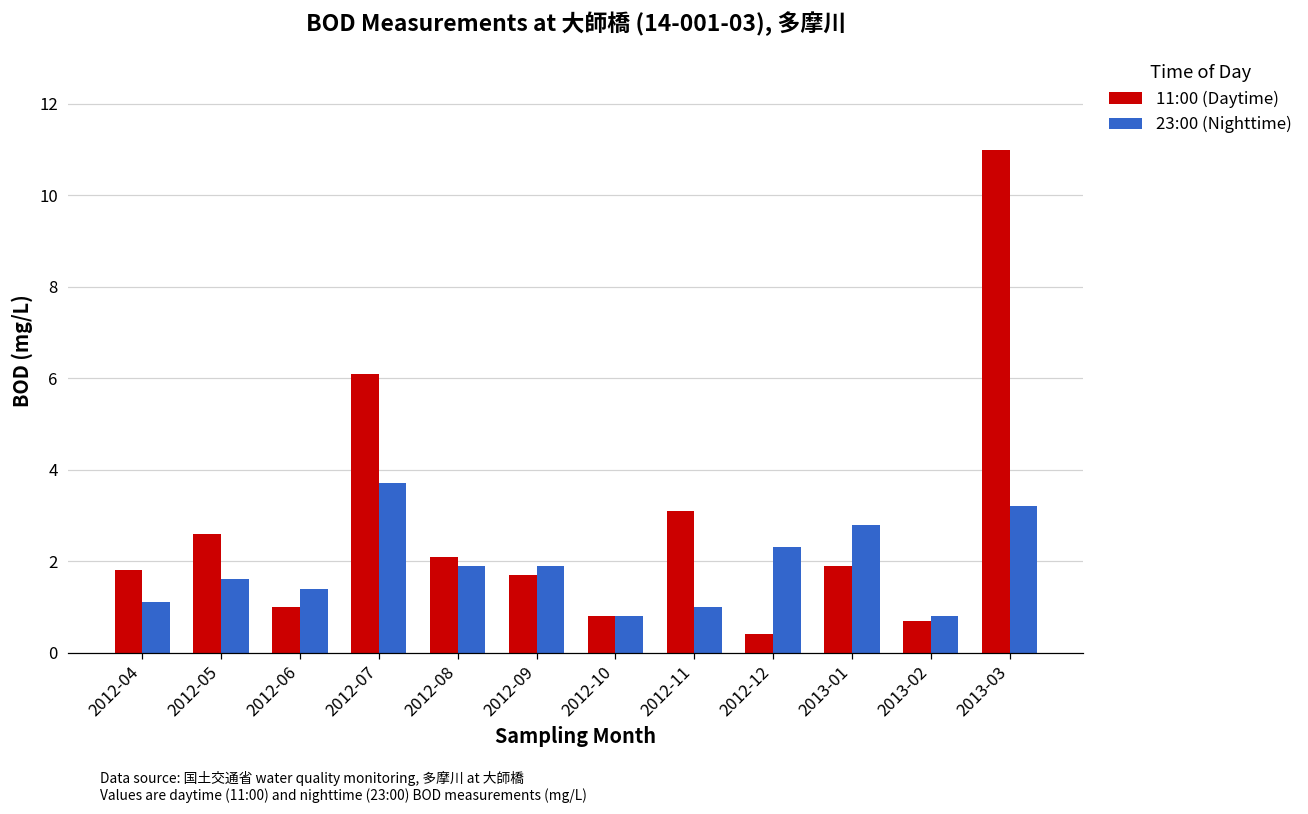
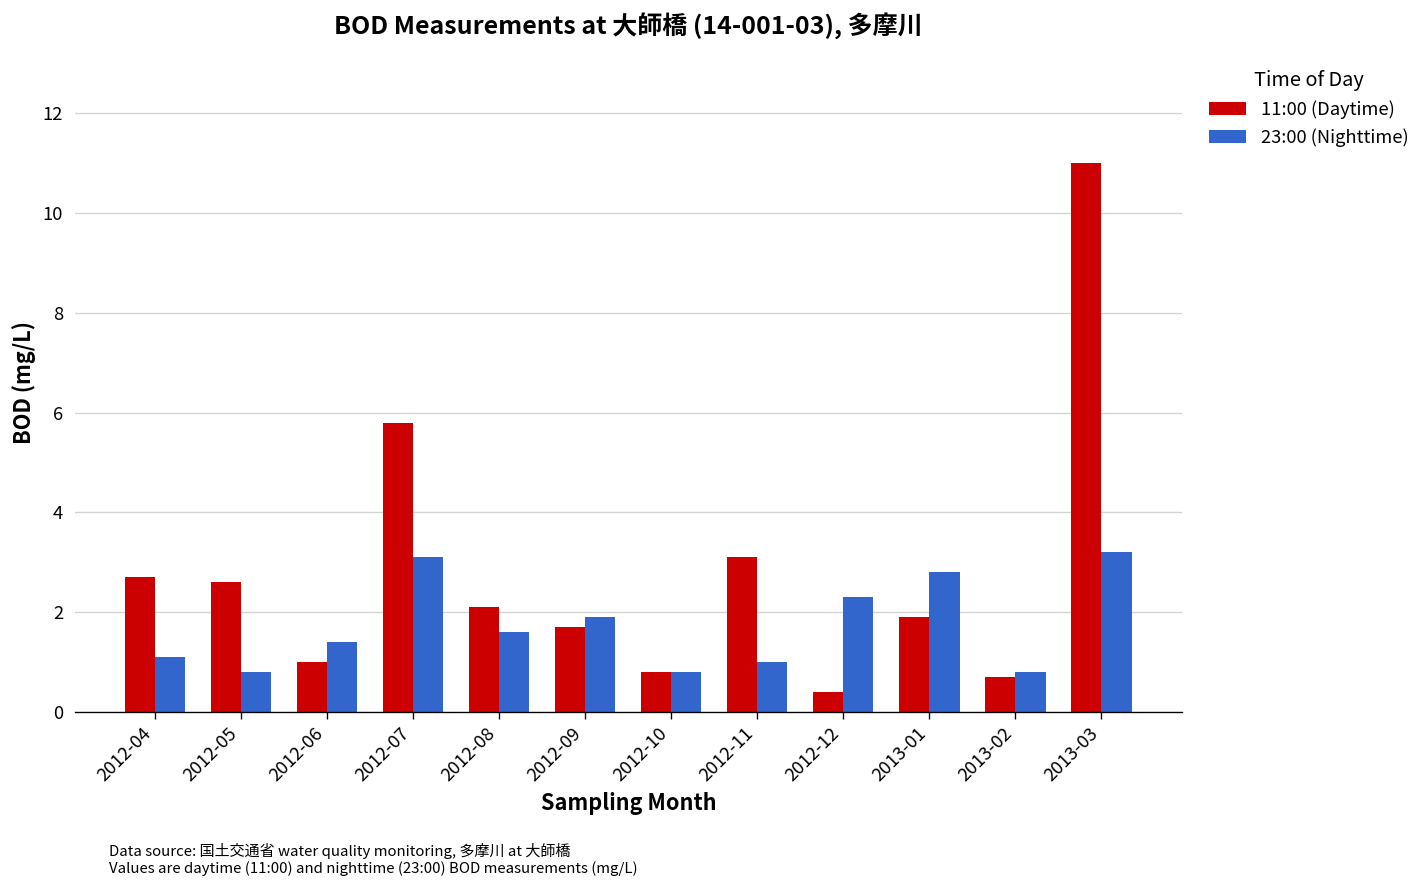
  {
    "11:00 (Daytime)": {
-     "2012-04": 1.8,
+     "2012-04": 2.7,
      "2012-05": 2.6,
      "2012-06": 1.0,
-     "2012-07": 6.1,
+     "2012-07": 5.8,
      "2012-08": 2.1,
      "2012-09": 1.7,
      "2012-10": 0.8,
      "2012-11": 3.1,
      "2012-12": 0.4,
      "2013-01": 1.9,
      "2013-02": 0.7,
      "2013-03": 11.0
    },
    "23:00 (Nighttime)": {
      "2012-04": 1.1,
-     "2012-05": 1.6,
+     "2012-05": 0.8,
      "2012-06": 1.4,
-     "2012-07": 3.7,
-     "2012-08": 1.9,
+     "2012-07": 3.1,
+     "2012-08": 1.6,
      "2012-09": 1.9,
      "2012-10": 0.8,
      "2012-11": 1.0,
      "2012-12": 2.3,
      "2013-01": 2.8,
      "2013-02": 0.8,
      "2013-03": 3.2
    }
  }
